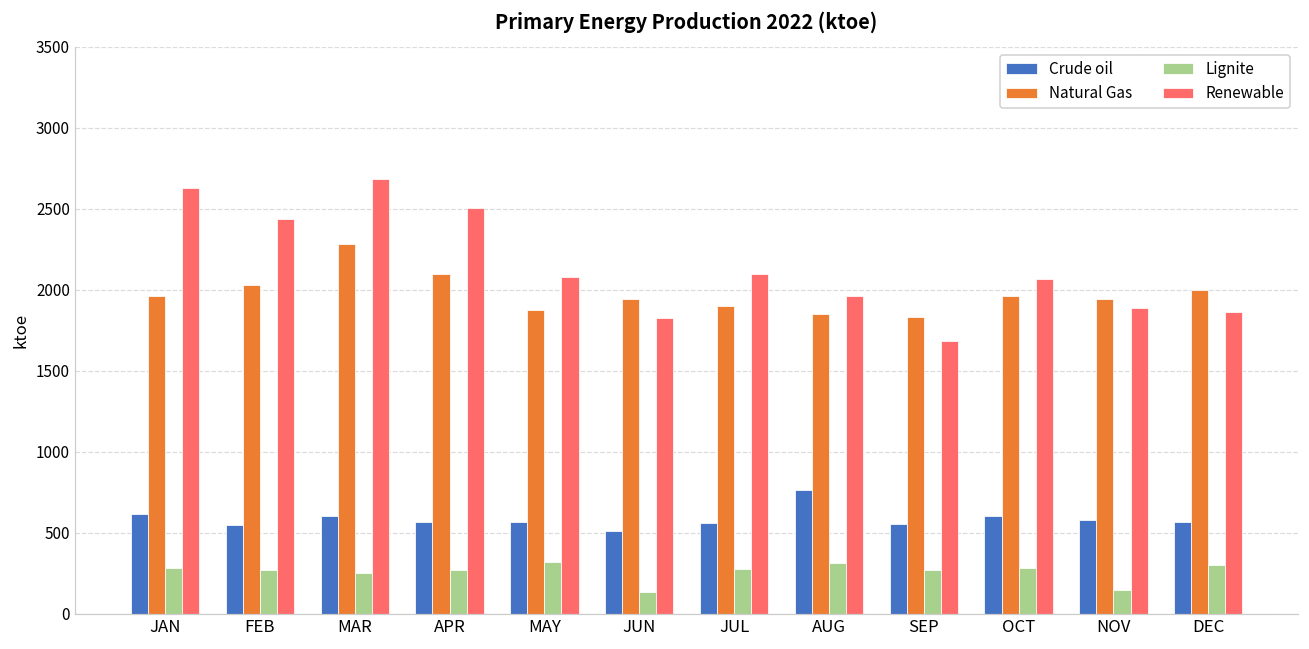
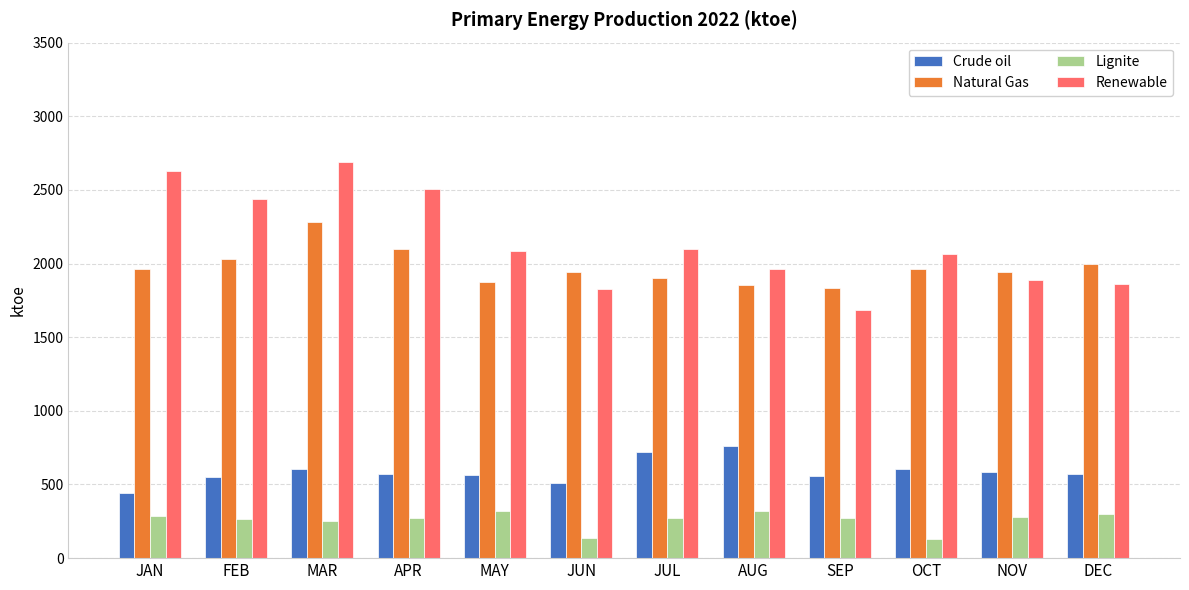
  {
    "Crude oil": {
-     "JAN": 620,
+     "JAN": 450,
      "FEB": 550,
      "MAR": 600,
      "APR": 570,
      "MAY": 570,
      "JUN": 510,
-     "JUL": 560,
+     "JUL": 720,
      "AUG": 760,
      "SEP": 550,
      "OCT": 610,
      "NOV": 580,
      "DEC": 570
    },
    "Natural Gas": {
      "JAN": 1960,
      "FEB": 2030,
      "MAR": 2280,
      "APR": 2100,
      "MAY": 1880,
      "JUN": 1940,
      "JUL": 1900,
      "AUG": 1850,
      "SEP": 1830,
      "OCT": 1960,
      "NOV": 1950,
      "DEC": 2000
    },
    "Lignite": {
      "JAN": 290,
      "FEB": 270,
      "MAR": 250,
      "APR": 270,
      "MAY": 320,
      "JUN": 130,
      "JUL": 280,
      "AUG": 320,
      "SEP": 270,
-     "OCT": 290,
-     "NOV": 150,
+     "OCT": 130,
+     "NOV": 280,
      "DEC": 300
    },
    "Renewable": {
      "JAN": 2630,
      "FEB": 2440,
      "MAR": 2690,
      "APR": 2510,
      "MAY": 2080,
      "JUN": 1820,
      "JUL": 2100,
      "AUG": 1960,
      "SEP": 1680,
      "OCT": 2070,
      "NOV": 1890,
      "DEC": 1860
    }
  }
